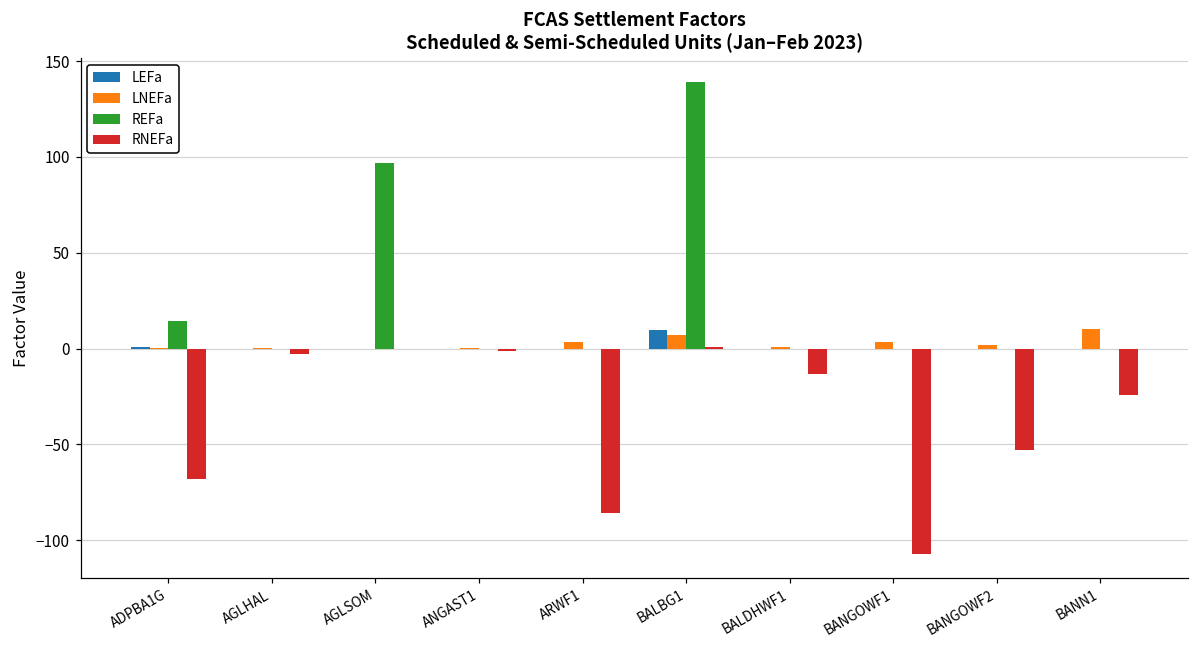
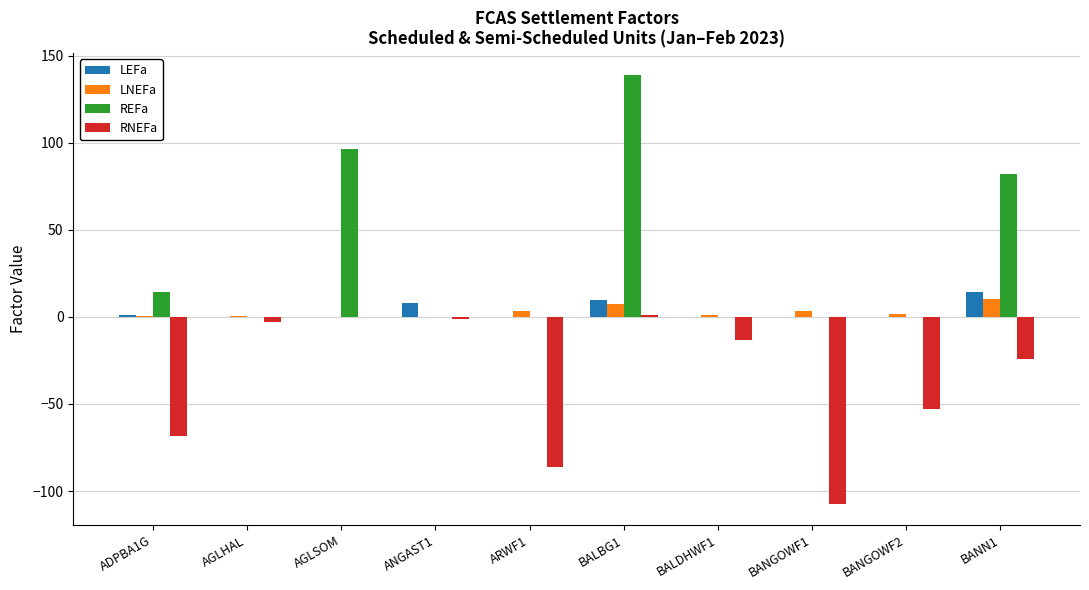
  {
    "LEFa": {
      "AGLHAL": 0,
      "AGLSOM": 0,
-     "ANGAST1": 0,
+     "ANGAST1": 8,
      "ARWF1": 0,
      "BALBG1": 10,
      "BALDHWF1": 0,
      "BANGOWF1": 0,
      "BANGOWF2": 0,
-     "BANN1": 0
+     "BANN1": 15
    },
    "LNEFa": {
      "ARWF1": 3,
      "BALBG1": 7,
      "BANGOWF1": 3,
      "BANGOWF2": 2,
      "BANN1": 10
    },
    "REFa": {
      "ADPBA1G": 14,
      "AGLHAL": 0,
      "AGLSOM": 97,
      "ANGAST1": 0,
      "ARWF1": 0,
      "BALBG1": 139,
      "BALDHWF1": 0,
      "BANGOWF1": 0,
      "BANGOWF2": 0,
-     "BANN1": 0
+     "BANN1": 82
    },
    "RNEFa": {
      "ADPBA1G": -68,
      "AGLHAL": -3,
      "ARWF1": -86,
      "BALDHWF1": -13,
      "BANGOWF1": -107,
      "BANGOWF2": -53,
      "BANN1": -24
    }
  }
